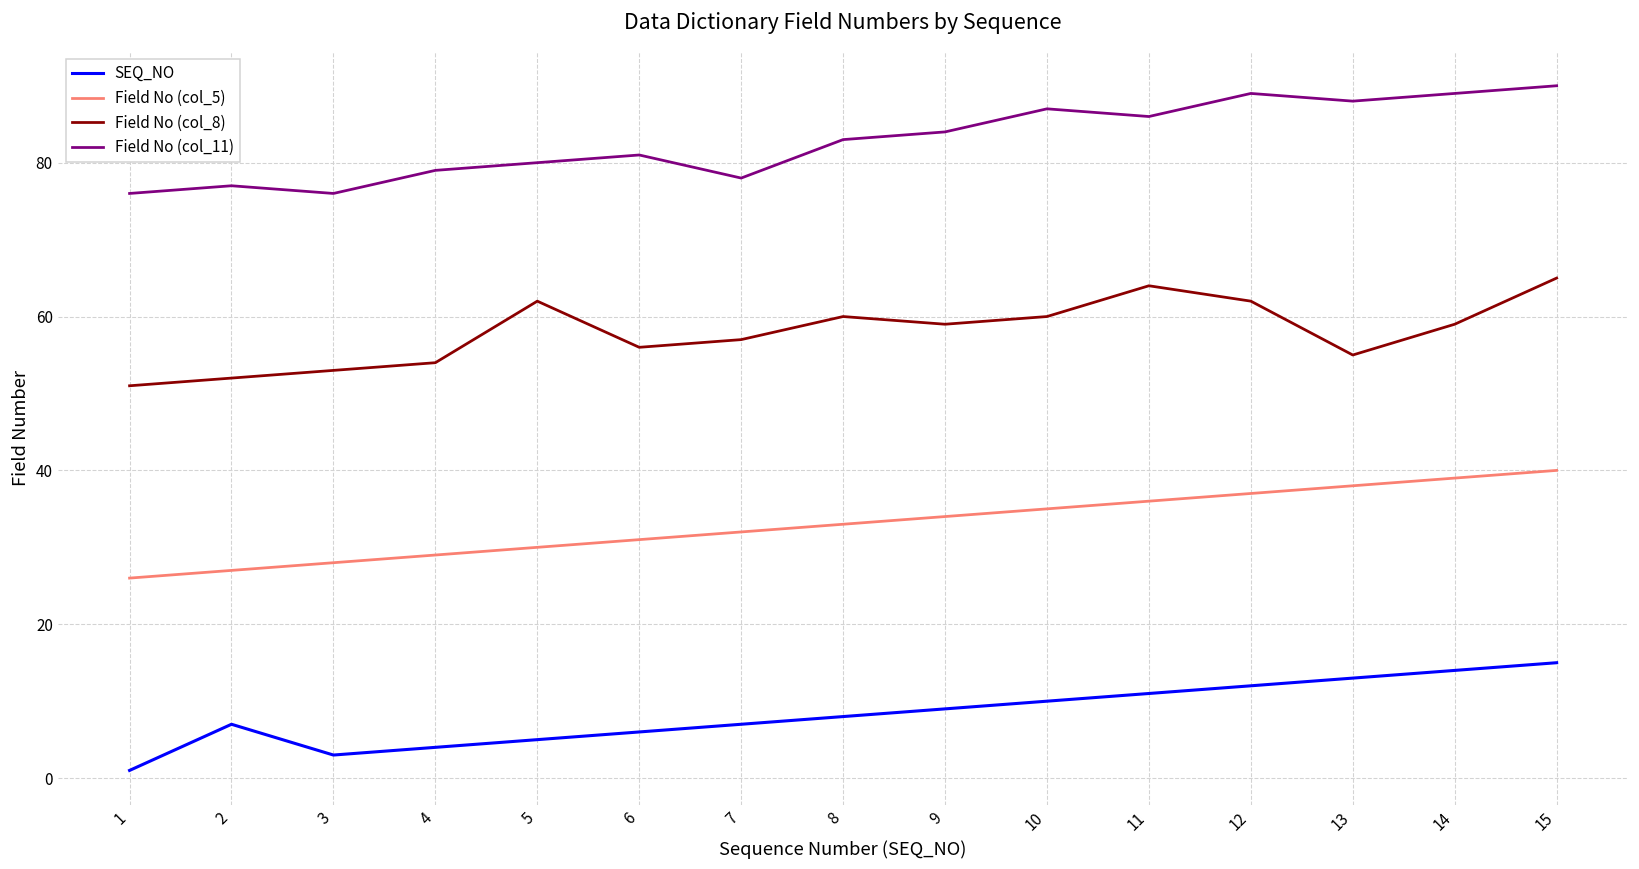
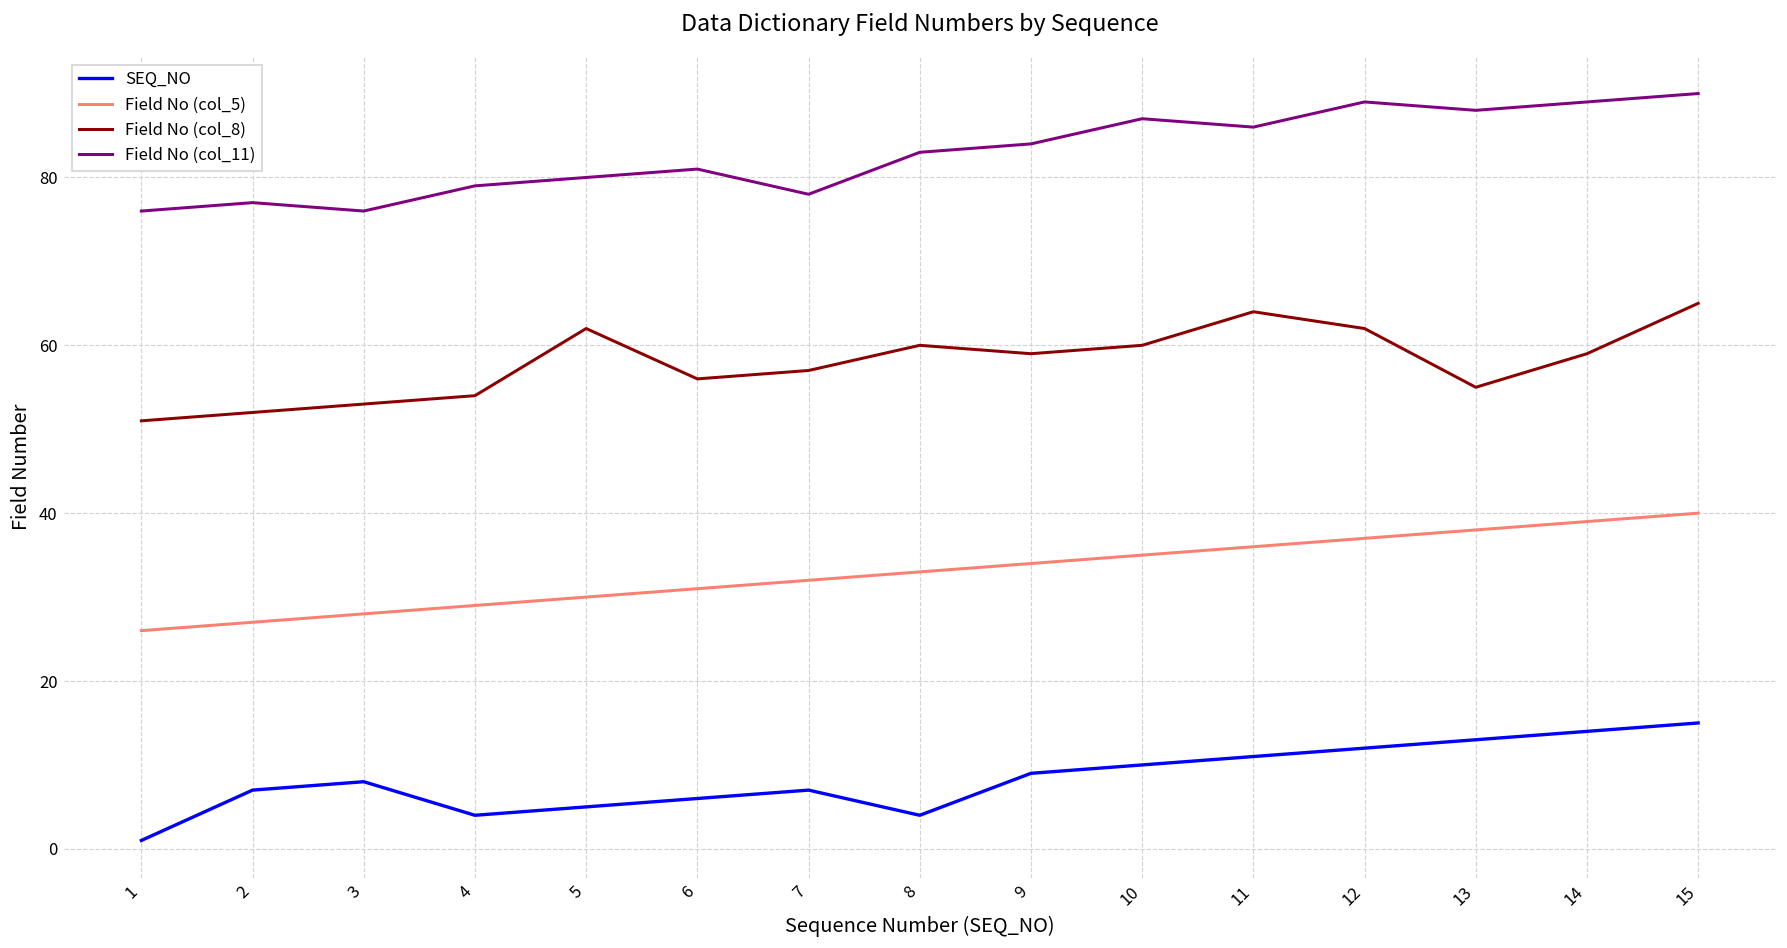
  {
    "SEQ_NO": {
      "1": 1,
      "2": 7,
-     "3": 3,
+     "3": 8,
      "4": 4,
      "5": 5,
      "6": 6,
      "7": 7,
-     "8": 8,
+     "8": 4,
      "9": 9,
      "10": 10,
      "11": 11,
      "12": 12,
      "13": 13,
      "14": 14,
      "15": 15
    },
    "Field No (col_5)": {
      "1": 26,
      "2": 27,
      "3": 28,
      "4": 29,
      "5": 30,
      "6": 31,
      "7": 32,
      "8": 33,
      "9": 34,
      "10": 35,
      "11": 36,
      "12": 37,
      "13": 38,
      "14": 39,
      "15": 40
    },
    "Field No (col_8)": {
      "1": 51,
      "2": 52,
      "3": 53,
      "4": 54,
      "5": 62,
      "6": 56,
      "7": 57,
      "8": 60,
      "9": 59,
      "10": 60,
      "11": 64,
      "12": 62,
      "13": 55,
      "14": 59,
      "15": 65
    },
    "Field No (col_11)": {
      "1": 76,
      "2": 77,
      "3": 76,
      "4": 79,
      "5": 80,
      "6": 81,
      "7": 78,
      "8": 83,
      "9": 84,
      "10": 87,
      "11": 86,
      "12": 89,
      "13": 88,
      "14": 89,
      "15": 90
    }
  }
